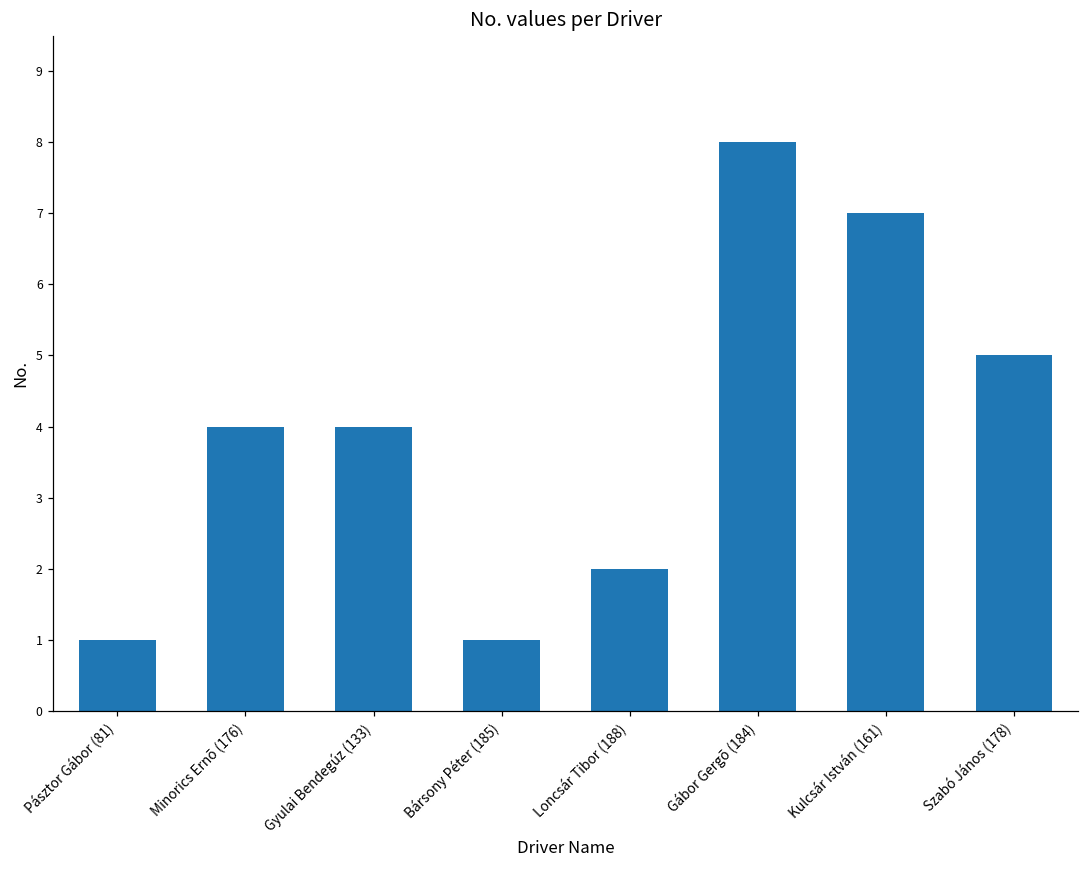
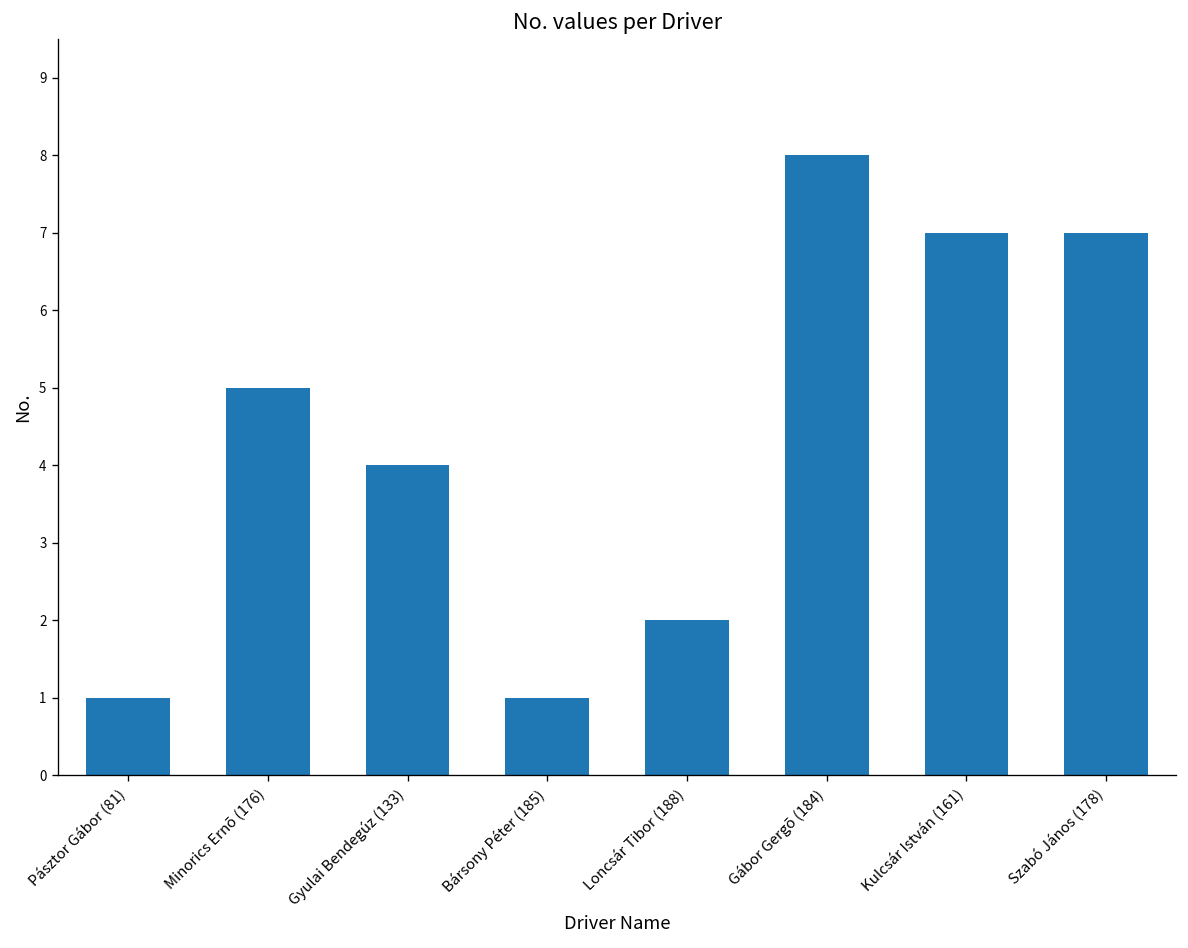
  {
    "Pásztor Gábor (81)": 1,
-   "Minorics Ernõ (176)": 4,
+   "Minorics Ernõ (176)": 5,
    "Gyulai Bendegúz (133)": 4,
    "Bársony Péter (185)": 1,
    "Loncsár Tibor (188)": 2,
    "Gábor Gergõ (184)": 8,
    "Kulcsár István (161)": 7,
-   "Szabó János (178)": 5
+   "Szabó János (178)": 7
  }
